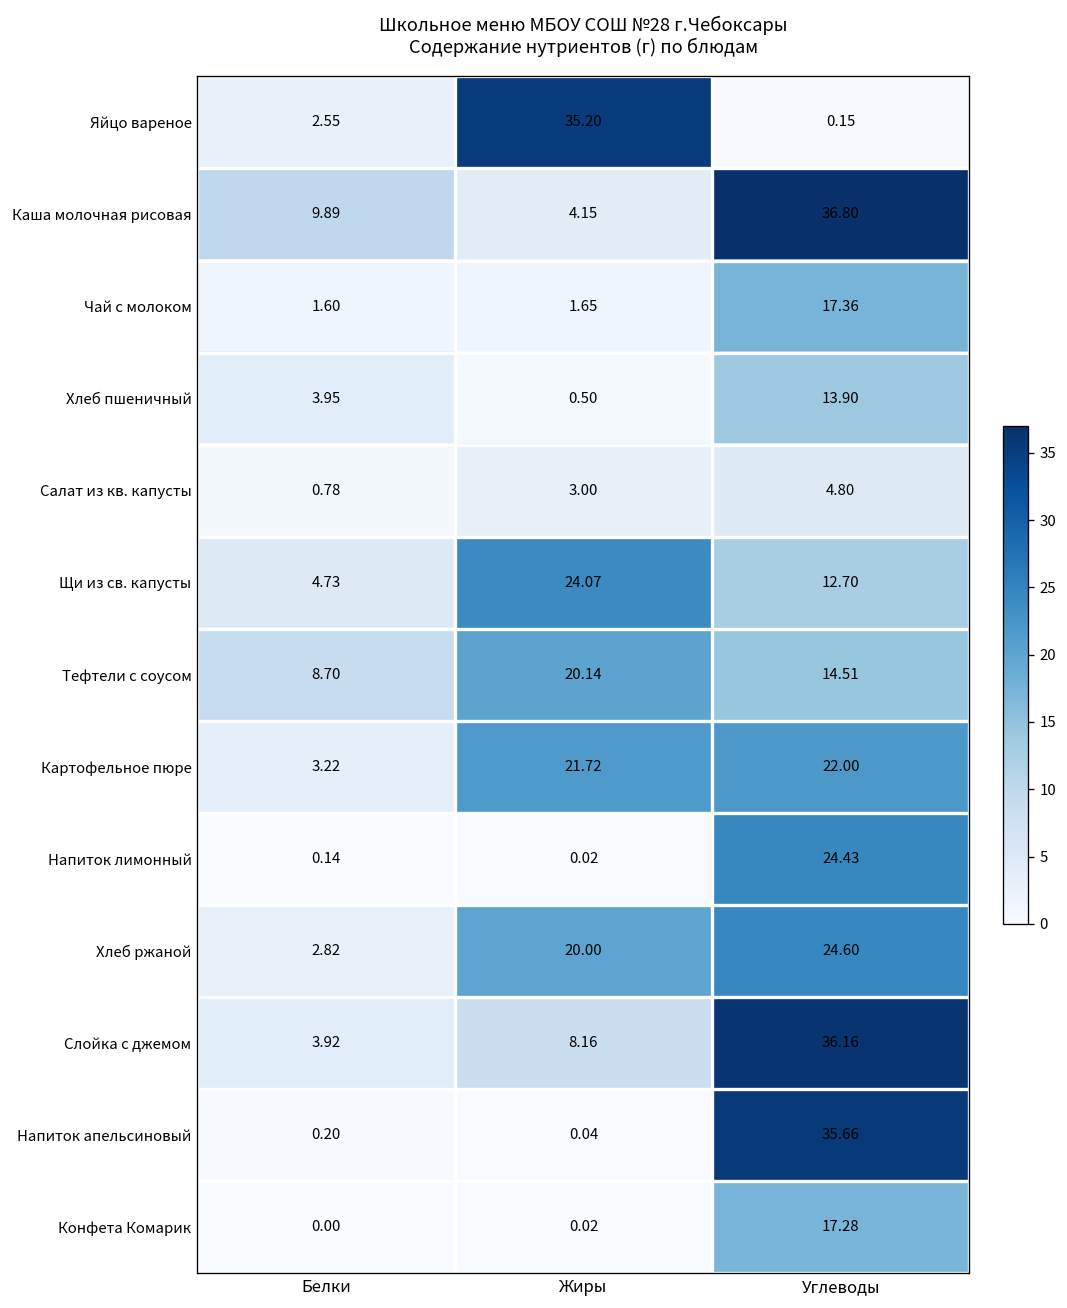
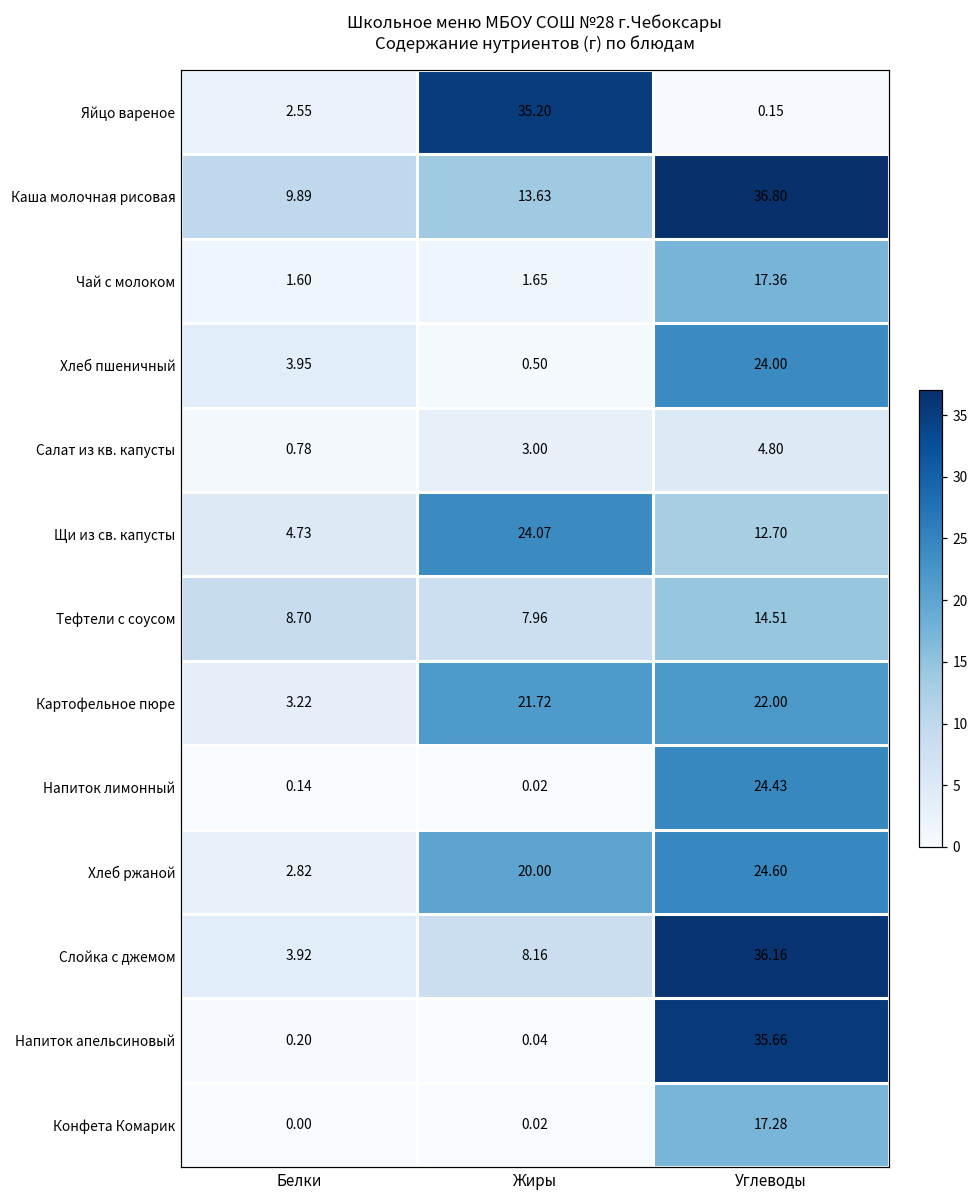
  {
    "Яйцо вареное": {
      "Белки": 2.55,
      "Жиры": 35.20,
      "Углеводы": 0.15
    },
    "Каша молочная рисовая": {
      "Белки": 9.89,
-     "Жиры": 4.15,
+     "Жиры": 13.63,
      "Углеводы": 36.80
    },
    "Чай с молоком": {
      "Белки": 1.60,
      "Жиры": 1.65,
      "Углеводы": 17.36
    },
    "Хлеб пшеничный": {
      "Белки": 3.95,
      "Жиры": 0.50,
-     "Углеводы": 13.90
+     "Углеводы": 24.00
    },
    "Салат из кв. капусты": {
      "Белки": 0.78,
      "Жиры": 3.00,
      "Углеводы": 4.80
    },
    "Щи из св. капусты": {
      "Белки": 4.73,
      "Жиры": 24.07,
      "Углеводы": 12.70
    },
    "Тефтели с соусом": {
      "Белки": 8.70,
-     "Жиры": 20.14,
+     "Жиры": 7.96,
      "Углеводы": 14.51
    },
    "Картофельное пюре": {
      "Белки": 3.22,
      "Жиры": 21.72,
      "Углеводы": 22.00
    },
    "Напиток лимонный": {
      "Белки": 0.14,
      "Жиры": 0.02,
      "Углеводы": 24.43
    },
    "Хлеб ржаной": {
      "Белки": 2.82,
      "Жиры": 20.00,
      "Углеводы": 24.60
    },
    "Слойка с джемом": {
      "Белки": 3.92,
      "Жиры": 8.16,
      "Углеводы": 36.16
    },
    "Напиток апельсиновый": {
      "Белки": 0.20,
      "Жиры": 0.04,
      "Углеводы": 35.66
    },
    "Конфета Комарик": {
      "Белки": 0.00,
      "Жиры": 0.02,
      "Углеводы": 17.28
    }
  }
